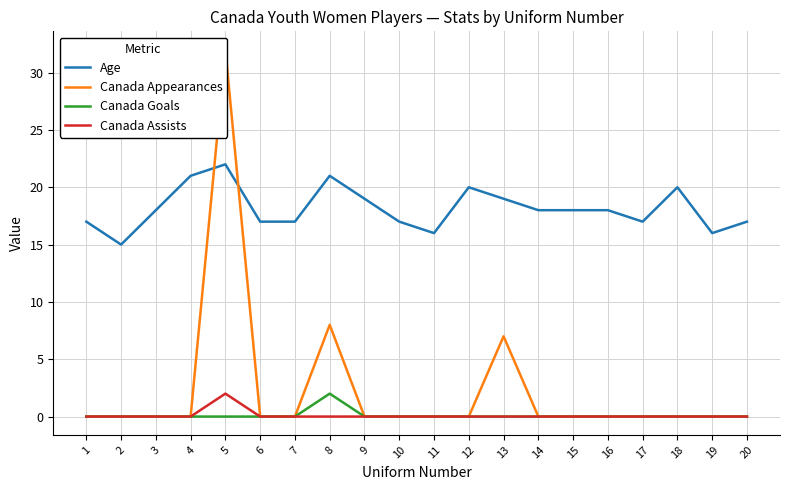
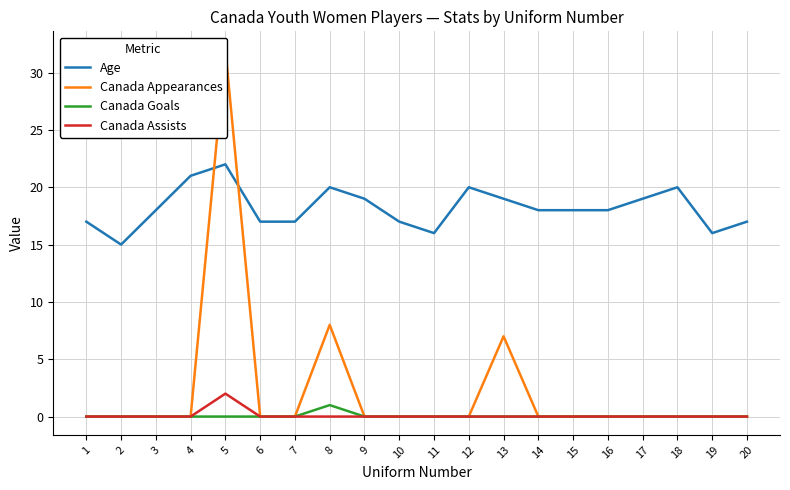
  {
    "Age": {
      "1": 17,
      "2": 15,
      "3": 18,
      "4": 21,
      "5": 22,
      "6": 17,
      "7": 17,
-     "8": 21,
+     "8": 20,
      "9": 19,
      "10": 17,
      "11": 16,
      "12": 20,
      "13": 19,
      "14": 18,
      "15": 18,
      "16": 18,
-     "17": 17,
+     "17": 19,
      "18": 20,
      "19": 16,
      "20": 17
    },
    "Canada Appearances": {
      "8": 8,
      "13": 7
    },
    "Canada Goals": {
      "5": 0,
-     "8": 2
+     "8": 1
    },
    "Canada Assists": {
      "5": 2,
      "8": 0
    }
  }
